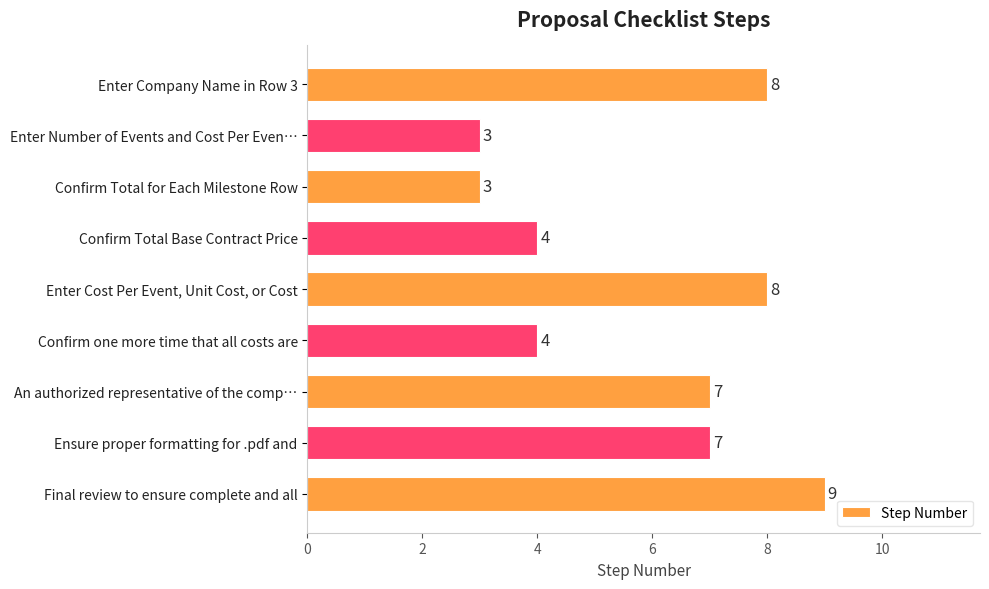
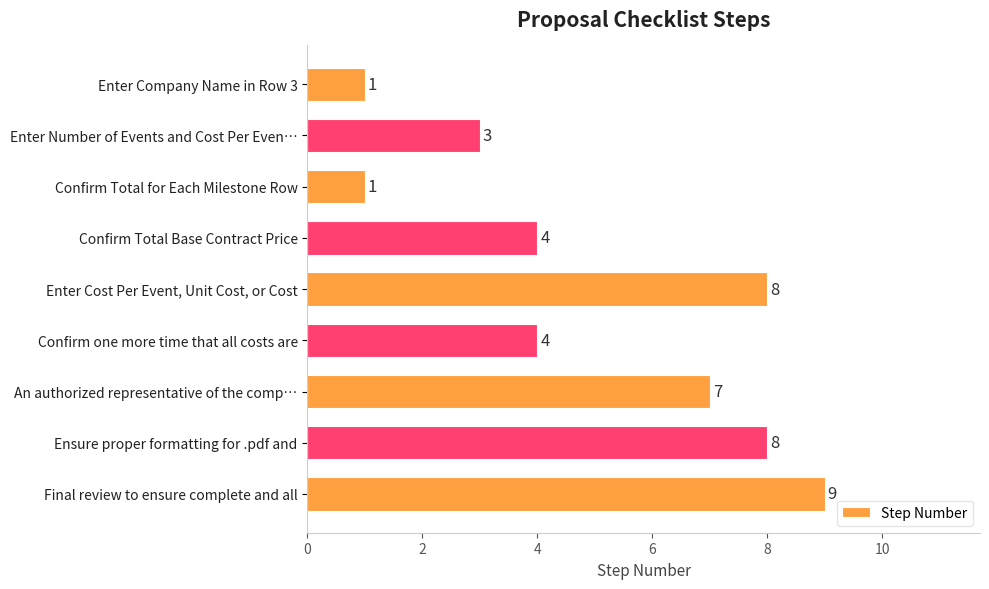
  {
-   "Enter Company Name in Row 3": 8,
+   "Enter Company Name in Row 3": 1,
    "Enter Number of Events and Cost Per Even…": 3,
-   "Confirm Total for Each Milestone Row": 3,
+   "Confirm Total for Each Milestone Row": 1,
    "Confirm Total Base Contract Price": 4,
    "Enter Cost Per Event, Unit Cost, or Cost": 8,
    "Confirm one more time that all costs are": 4,
    "An authorized representative of the comp…": 7,
-   "Ensure proper formatting for .pdf and": 7,
+   "Ensure proper formatting for .pdf and": 8,
    "Final review to ensure complete and all": 9
  }
